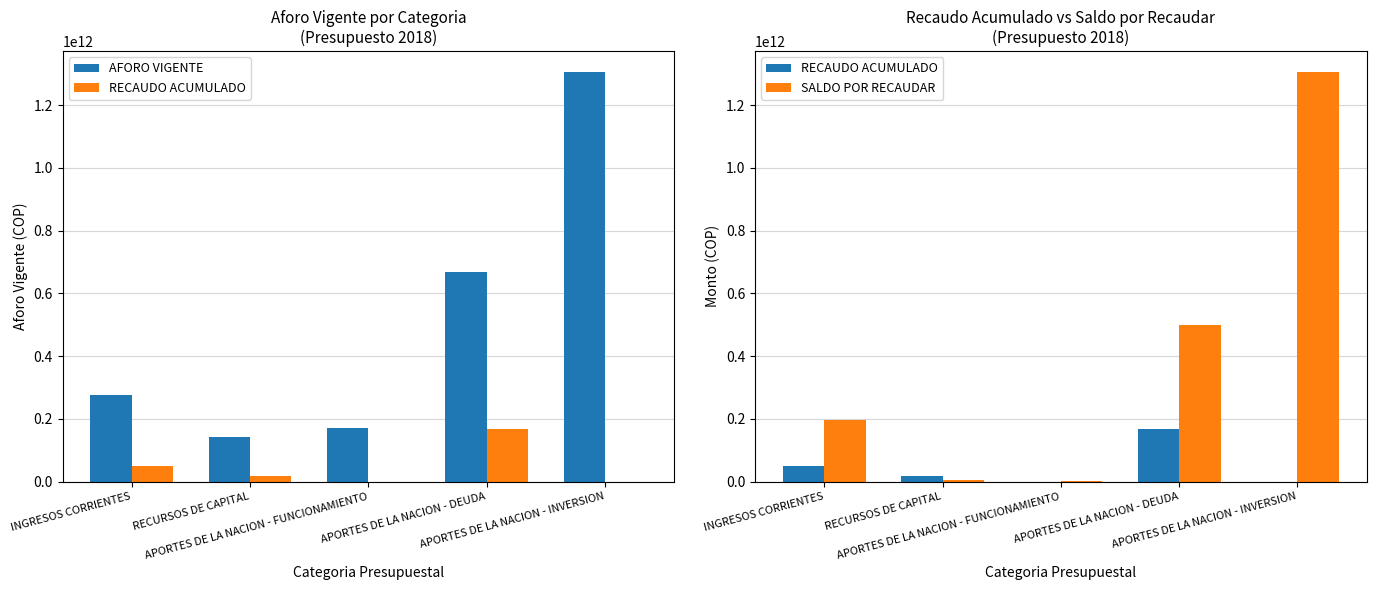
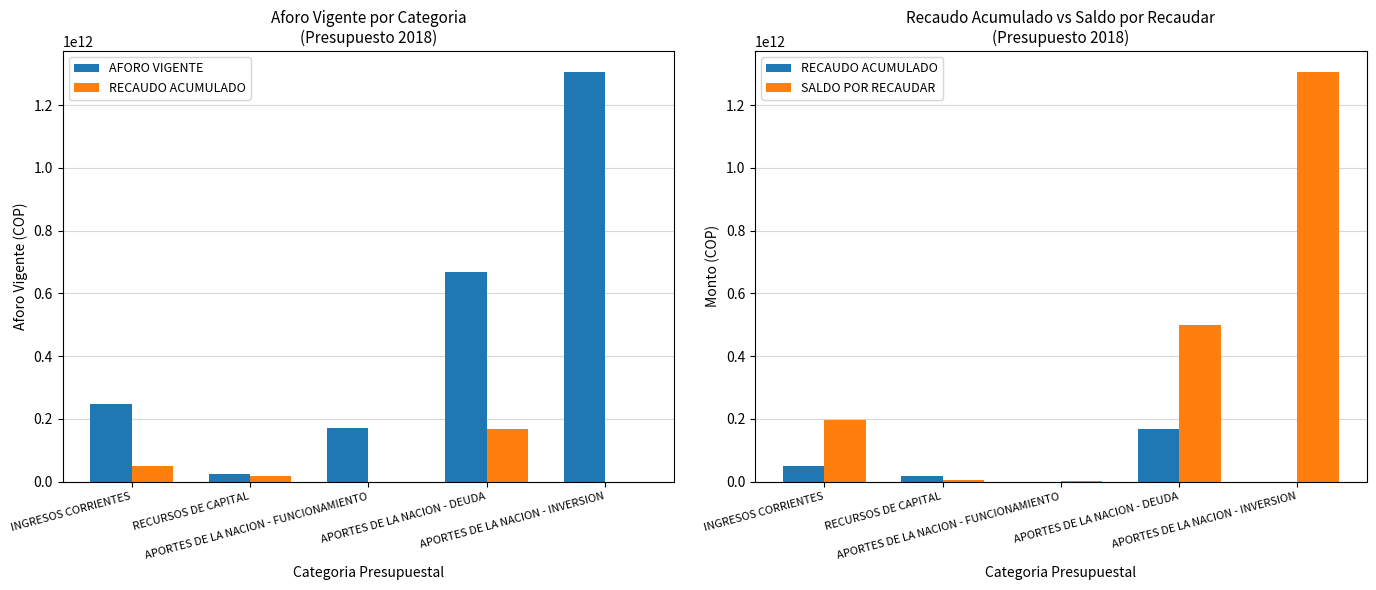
  {
    "Aforo Vigente por Categoria (Presupuesto 2018)": {
      "AFORO VIGENTE": {
-       "INGRESOS CORRIENTES": 280000000000,
-       "RECURSOS DE CAPITAL": 140000000000,
+       "INGRESOS CORRIENTES": 250000000000,
+       "RECURSOS DE CAPITAL": 20000000000,
        "APORTES DE LA NACION - FUNCIONAMIENTO": 170000000000,
        "APORTES DE LA NACION - DEUDA": 670000000000,
        "APORTES DE LA NACION - INVERSION": 1310000000000
      }
    },
    "Recaudo Acumulado vs Saldo por Recaudar (Presupuesto 2018)": {
      "RECAUDO ACUMULADO": {
        "INGRESOS CORRIENTES": 50000000000,
        "RECURSOS DE CAPITAL": 20000000000,
        "APORTES DE LA NACION - FUNCIONAMIENTO": 0,
        "APORTES DE LA NACION - DEUDA": 170000000000,
        "APORTES DE LA NACION - INVERSION": 0
      },
      "SALDO POR RECAUDAR": {
        "INGRESOS CORRIENTES": 200000000000,
        "APORTES DE LA NACION - DEUDA": 500000000000,
        "APORTES DE LA NACION - INVERSION": 1310000000000
      }
    }
  }
